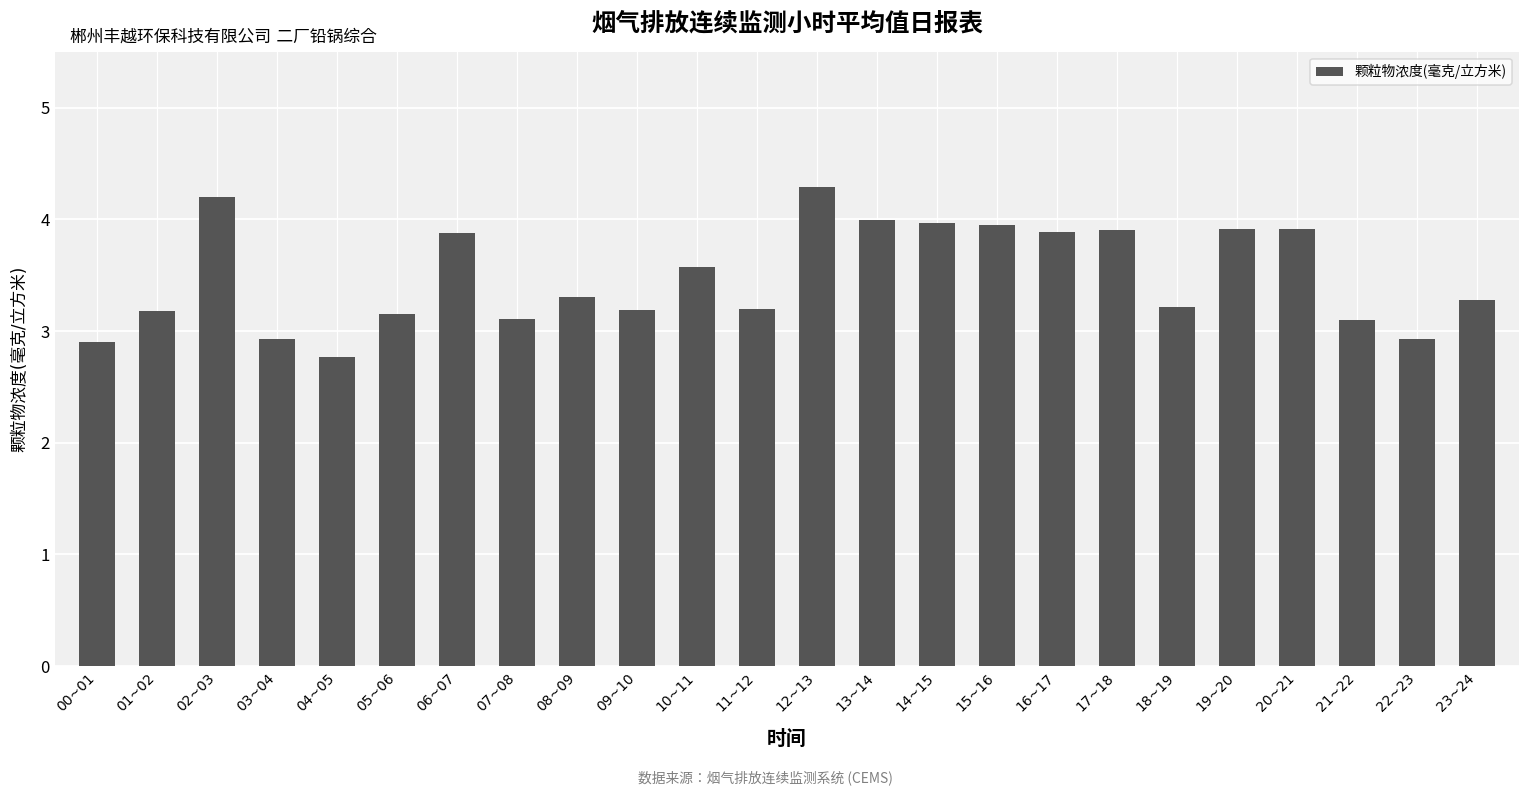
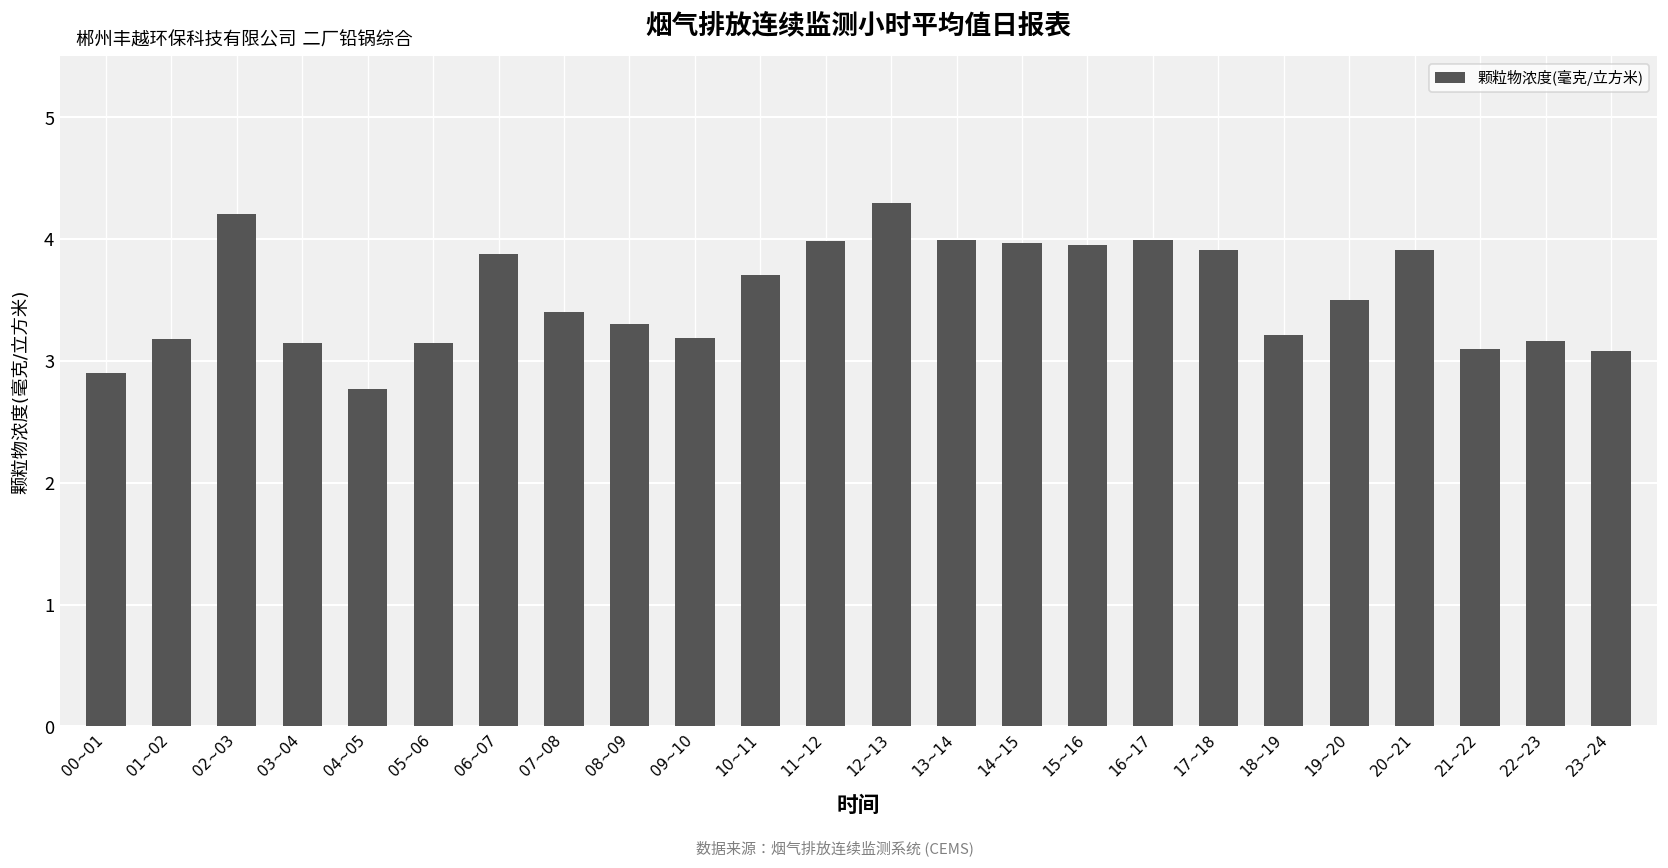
  {
    "00~01": 2.90,
    "01~02": 3.18,
    "02~03": 4.20,
-   "03~04": 2.93,
+   "03~04": 3.15,
    "04~05": 2.77,
    "05~06": 3.15,
    "06~07": 3.88,
-   "07~08": 3.11,
+   "07~08": 3.40,
    "08~09": 3.31,
    "09~10": 3.19,
-   "10~11": 3.58,
-   "11~12": 3.20,
+   "10~11": 3.71,
+   "11~12": 3.98,
    "12~13": 4.29,
    "13~14": 3.99,
    "14~15": 3.96,
    "15~16": 3.95,
-   "16~17": 3.88,
+   "16~17": 3.99,
    "17~18": 3.91,
    "18~19": 3.21,
-   "19~20": 3.92,
+   "19~20": 3.50,
    "20~21": 3.91,
    "21~22": 3.10,
-   "22~23": 2.93,
-   "23~24": 3.28
+   "22~23": 3.16,
+   "23~24": 3.08
  }
